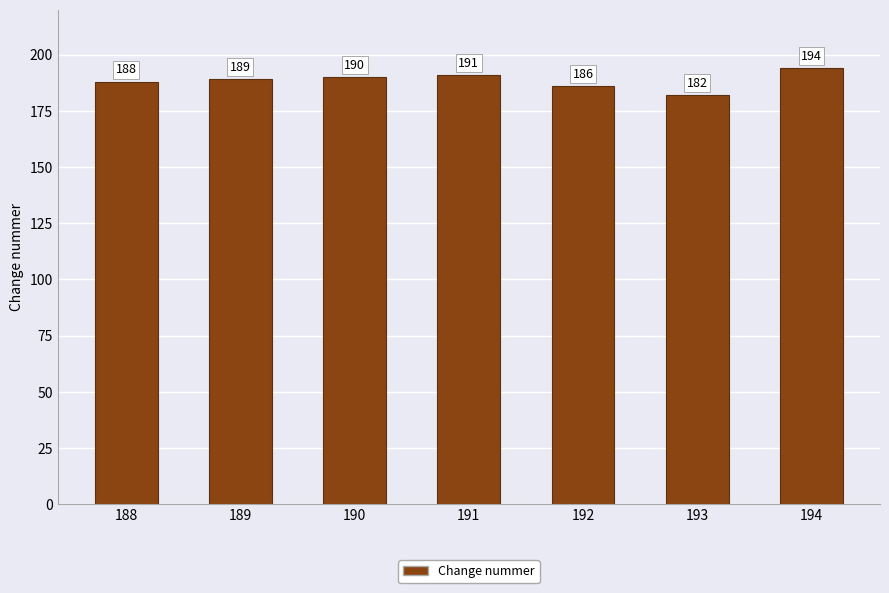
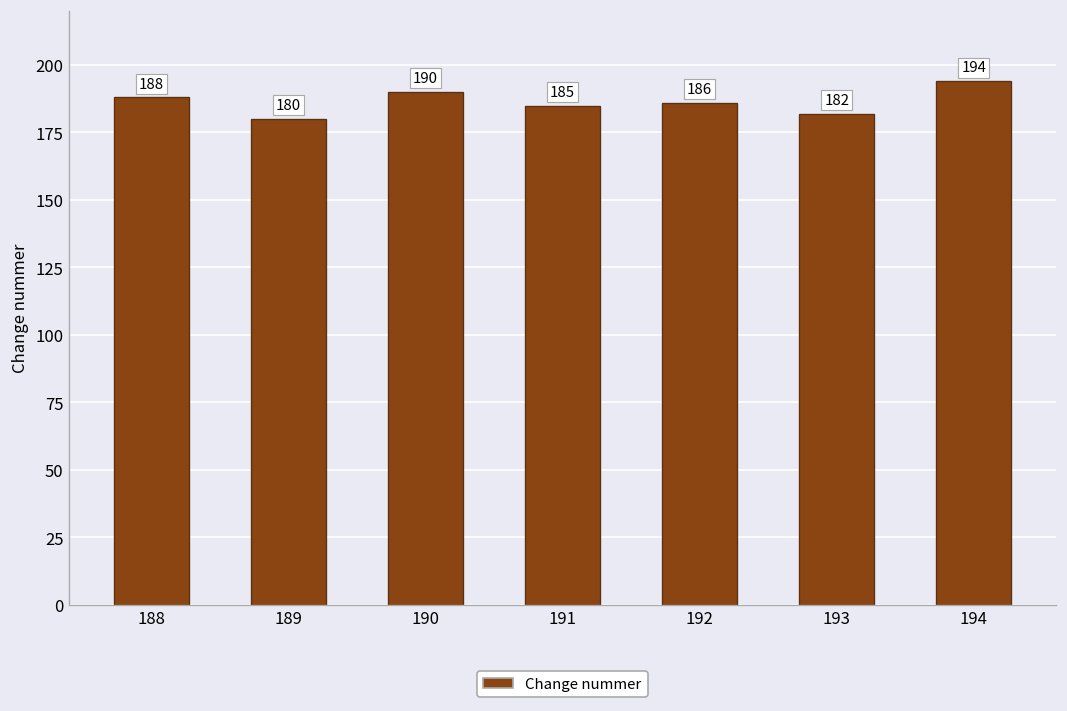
  {
-   "189": 189,
-   "191": 191
+   "189": 180,
+   "191": 185
  }
